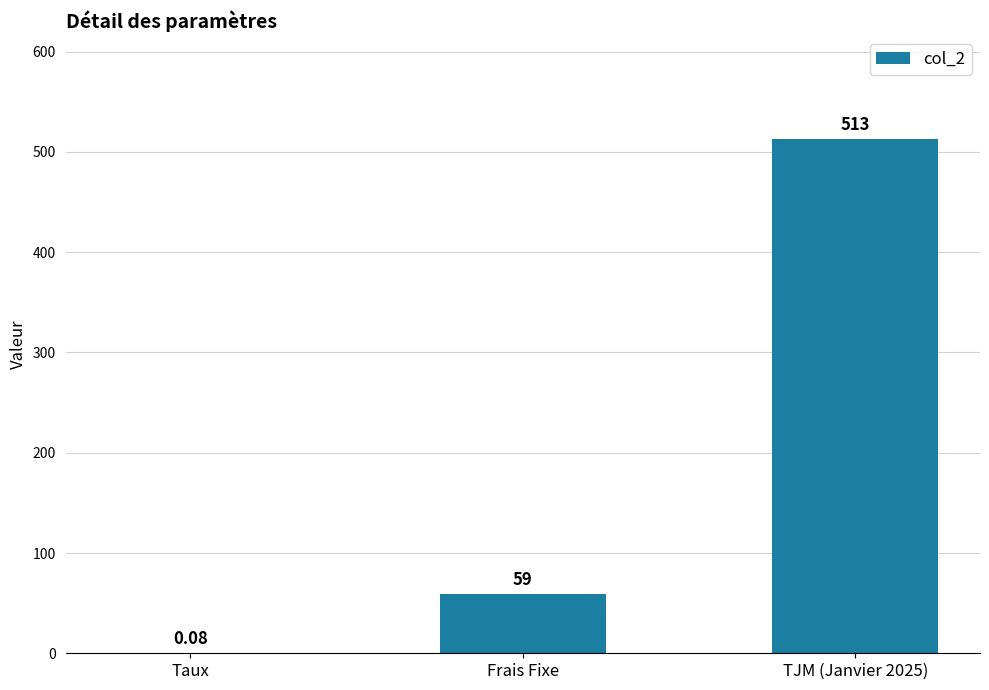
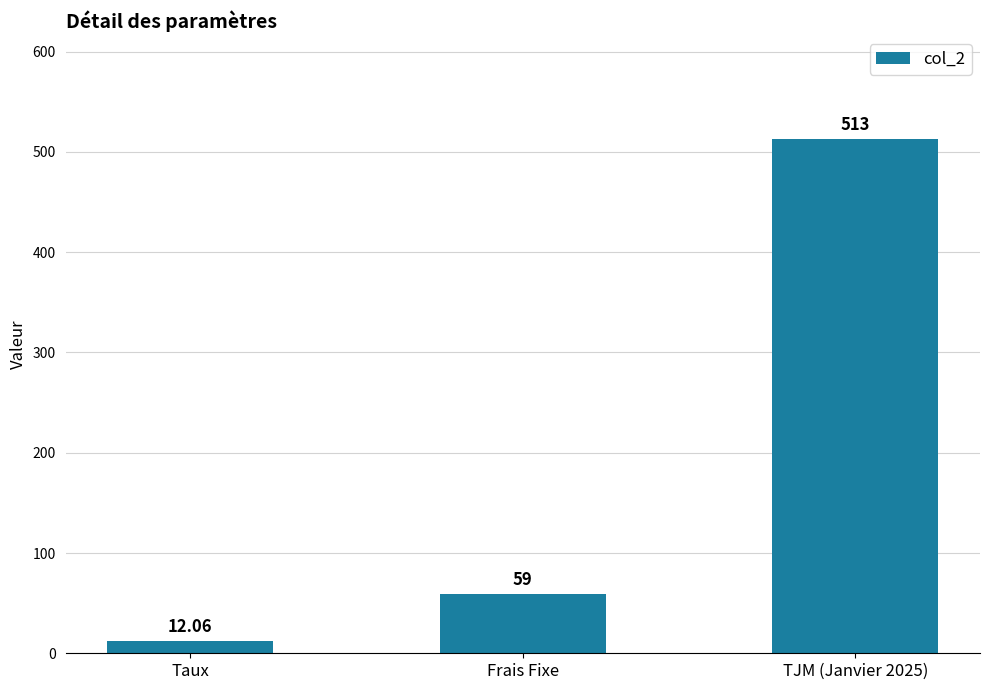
  {
-   "Taux": 0.08,
+   "Taux": 12.06,
    "Frais Fixe": 59,
    "TJM (Janvier 2025)": 513
  }
